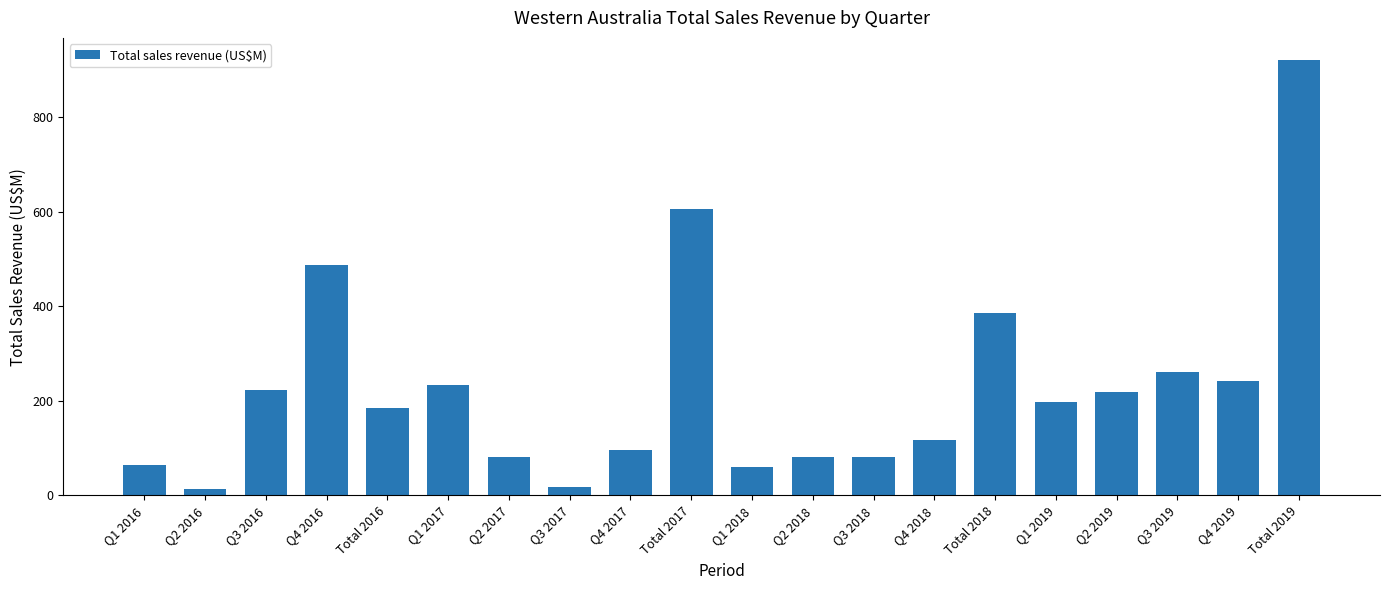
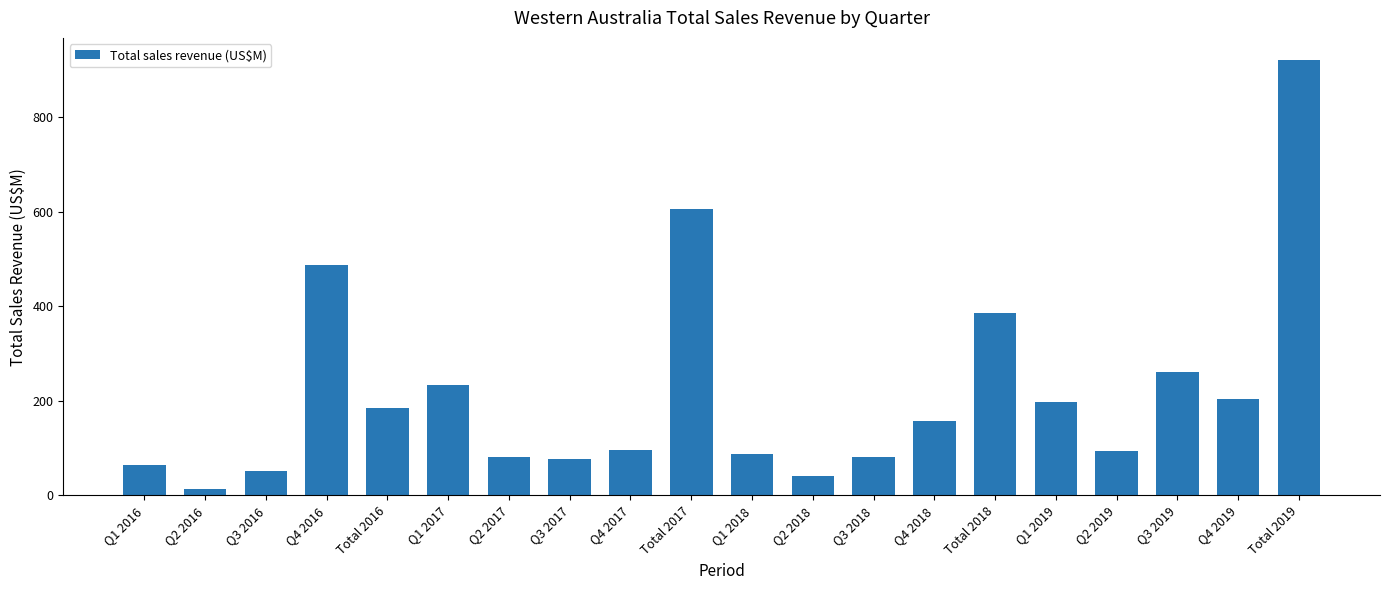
  {
    "Q1 2016": 70,
    "Q2 2016": 10,
-   "Q3 2016": 220,
+   "Q3 2016": 50,
    "Q4 2016": 490,
    "Total 2016": 180,
    "Q1 2017": 230,
    "Q2 2017": 80,
-   "Q3 2017": 20,
+   "Q3 2017": 80,
    "Q4 2017": 100,
    "Total 2017": 610,
-   "Q1 2018": 60,
-   "Q2 2018": 80,
+   "Q1 2018": 90,
+   "Q2 2018": 40,
    "Q3 2018": 80,
-   "Q4 2018": 120,
+   "Q4 2018": 160,
    "Total 2018": 390,
    "Q1 2019": 200,
-   "Q2 2019": 220,
+   "Q2 2019": 90,
    "Q3 2019": 260,
-   "Q4 2019": 240,
+   "Q4 2019": 200,
    "Total 2019": 920
  }
